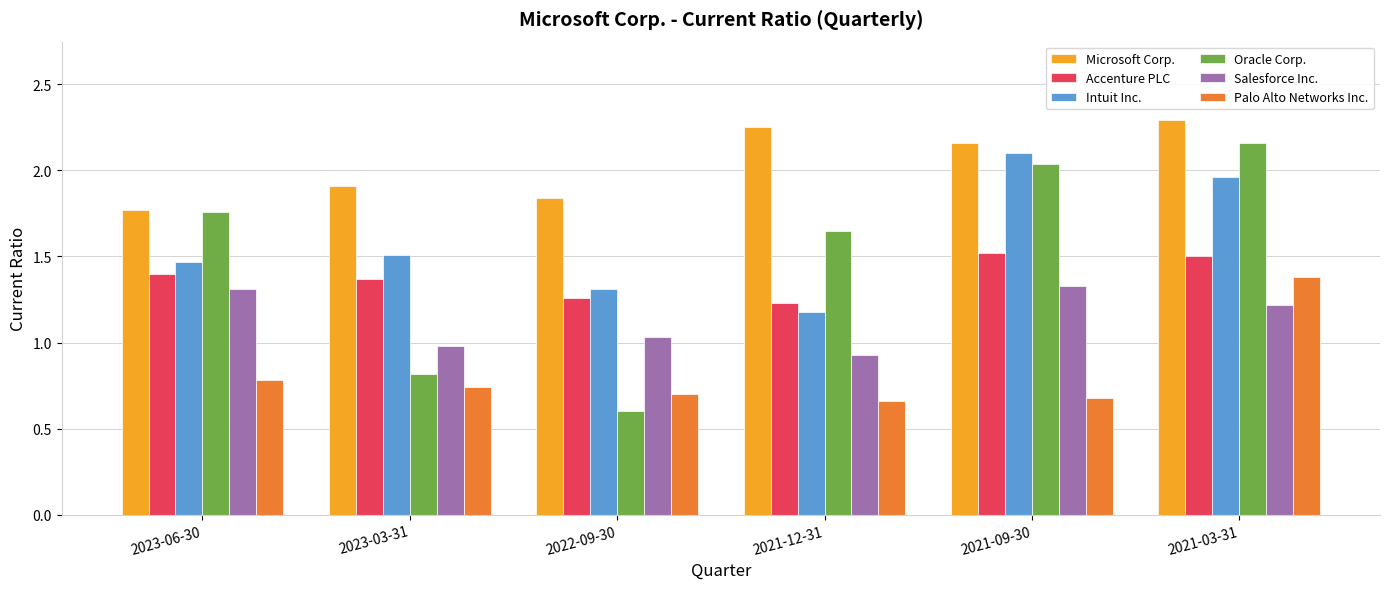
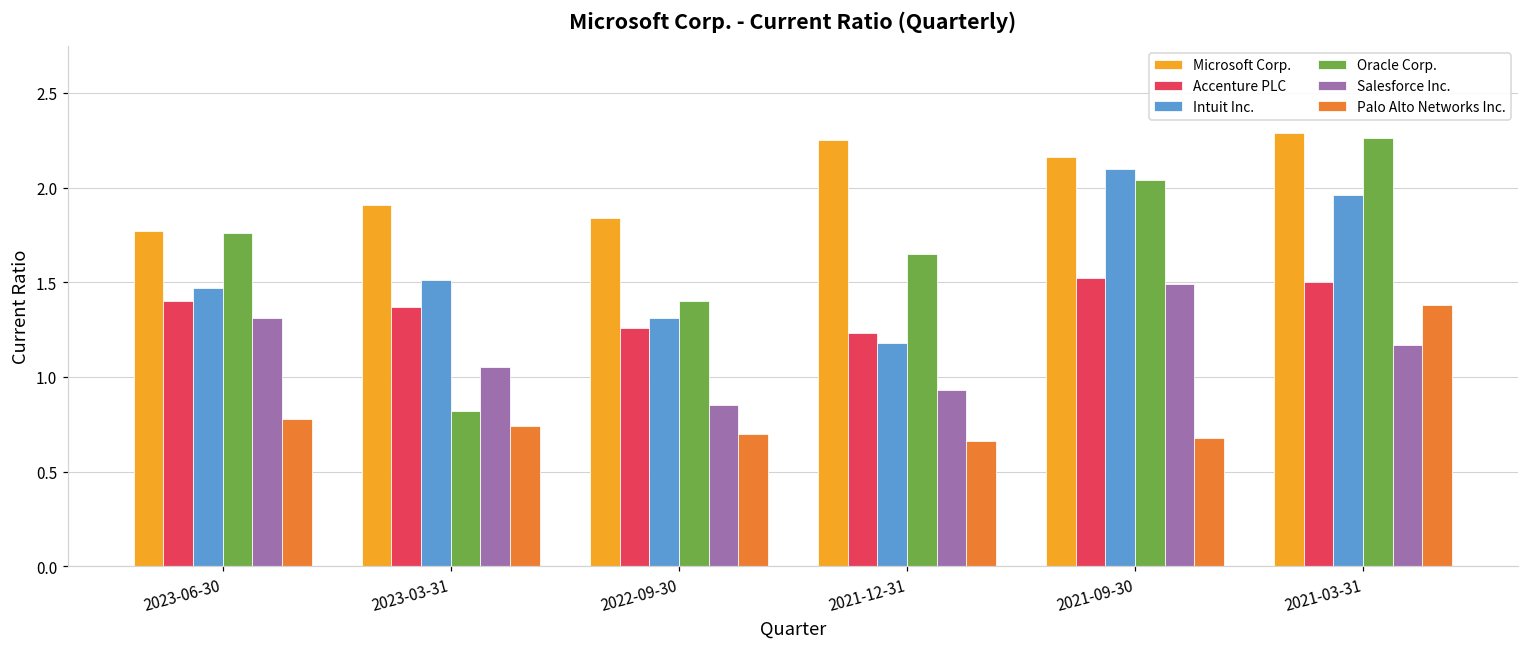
  {
    "Accenture PLC": {
      "2023-06-30": 1.40,
      "2023-03-31": 1.37,
      "2022-09-30": 1.26,
      "2021-12-31": 1.23,
      "2021-09-30": 1.52,
      "2021-03-31": 1.50
    },
    "Intuit Inc.": {
      "2023-06-30": 1.47,
      "2023-03-31": 1.51,
      "2022-09-30": 1.31,
      "2021-12-31": 1.18,
      "2021-09-30": 2.10,
      "2021-03-31": 1.96
    },
    "Oracle Corp.": {
      "2023-06-30": 1.76,
      "2023-03-31": 0.82,
-     "2022-09-30": 0.6,
+     "2022-09-30": 1.4,
      "2021-12-31": 1.65,
      "2021-09-30": 2.04,
-     "2021-03-31": 2.16
+     "2021-03-31": 2.26
    },
    "Salesforce Inc.": {
      "2023-06-30": 1.31,
-     "2023-03-31": 0.98,
-     "2022-09-30": 1.03,
+     "2023-03-31": 1.05,
+     "2022-09-30": 0.85,
      "2021-12-31": 0.93,
-     "2021-09-30": 1.33,
-     "2021-03-31": 1.22
+     "2021-09-30": 1.49,
+     "2021-03-31": 1.17
    }
  }
